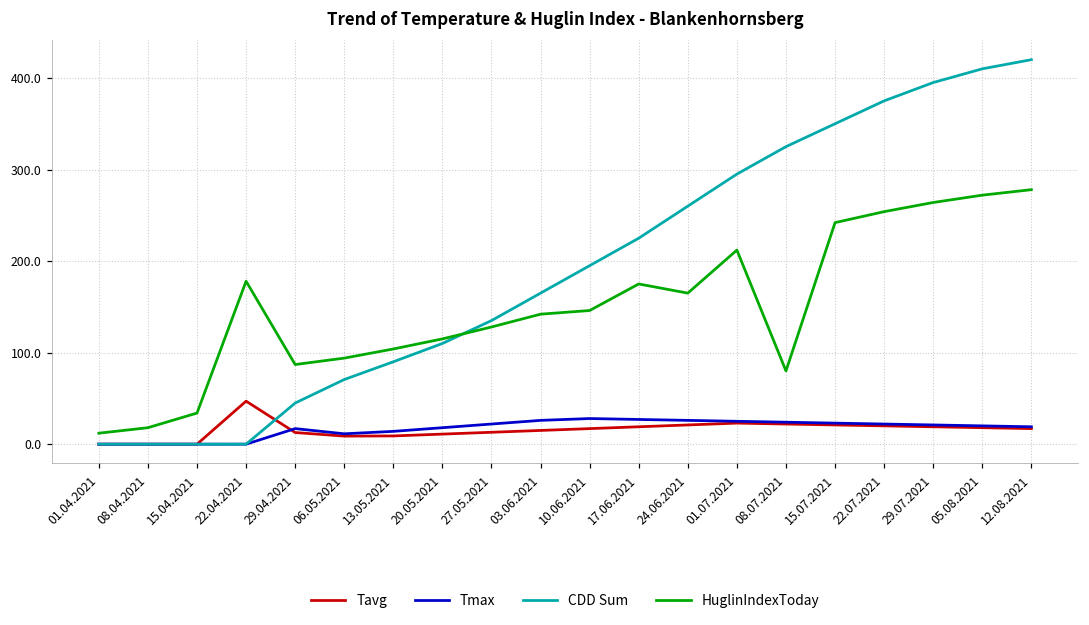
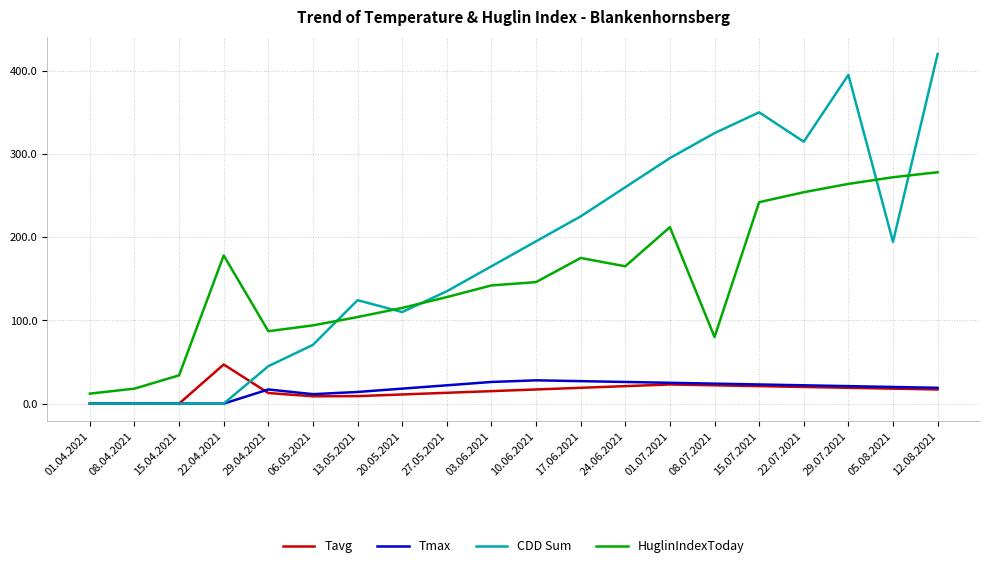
  {
    "Tavg": {
      "22.04.2021": 50,
      "29.04.2021": 10,
      "13.05.2021": 10,
      "20.05.2021": 10,
      "27.05.2021": 10,
      "03.06.2021": 20,
      "10.06.2021": 20,
      "17.06.2021": 20,
      "24.06.2021": 20
    },
    "Tmax": {
      "29.04.2021": 20,
      "13.05.2021": 10,
      "20.05.2021": 20,
      "27.05.2021": 20,
      "03.06.2021": 30,
      "10.06.2021": 30,
      "17.06.2021": 30,
      "24.06.2021": 30
    },
    "CDD Sum": {
      "29.04.2021": 40,
      "06.05.2021": 70,
-     "13.05.2021": 90,
+     "13.05.2021": 120,
      "20.05.2021": 110,
      "27.05.2021": 140,
      "03.06.2021": 170,
      "10.06.2021": 200,
      "17.06.2021": 230,
      "24.06.2021": 260,
      "01.07.2021": 300,
      "08.07.2021": 330,
      "15.07.2021": 350,
-     "22.07.2021": 380,
+     "22.07.2021": 310,
      "29.07.2021": 400,
-     "05.08.2021": 410,
+     "05.08.2021": 190,
      "12.08.2021": 420
    },
    "HuglinIndexToday": {
      "01.04.2021": 10,
      "08.04.2021": 20,
      "15.04.2021": 30,
      "22.04.2021": 180,
      "29.04.2021": 90,
      "06.05.2021": 90,
      "13.05.2021": 100,
      "20.05.2021": 120,
      "27.05.2021": 130,
      "03.06.2021": 140,
      "10.06.2021": 150,
      "17.06.2021": 180,
      "24.06.2021": 170,
      "01.07.2021": 210,
      "08.07.2021": 80,
      "15.07.2021": 240,
      "22.07.2021": 250,
      "29.07.2021": 260,
      "05.08.2021": 270,
      "12.08.2021": 280
    }
  }
